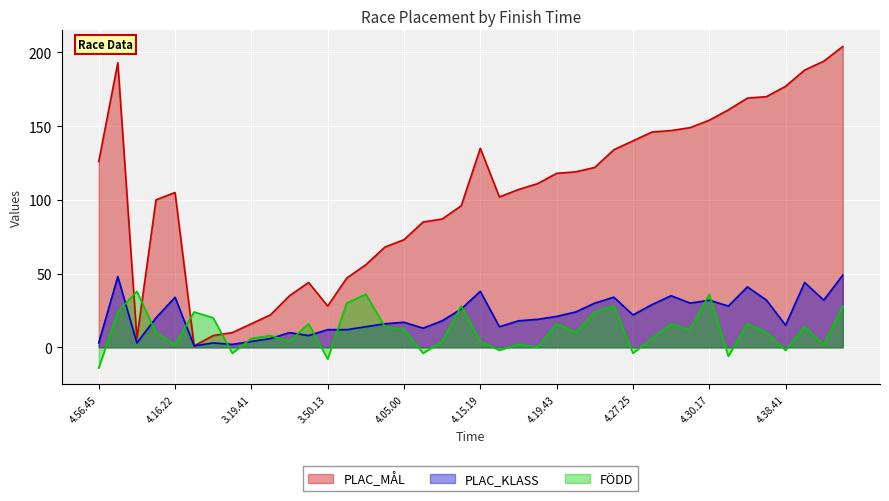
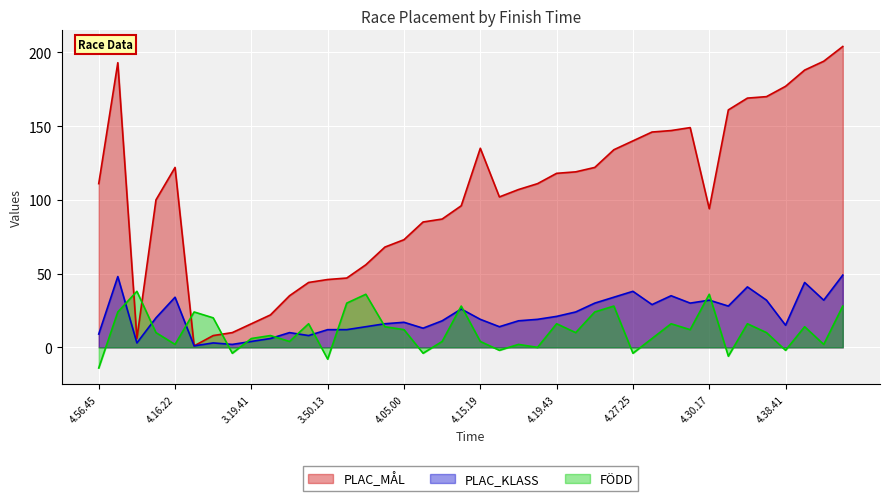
  {
    "PLAC_MÅL": {
-     "4.56.45": 126,
-     "4.16.22": 105,
+     "4.56.45": 111,
+     "4.16.22": 122,
      "3.19.41": 16,
-     "3.50.13": 28,
+     "3.50.13": 46,
      "4.05.00": 73,
      "4.15.19": 135,
      "4.19.43": 118,
      "4.27.25": 140,
-     "4.30.17": 154,
+     "4.30.17": 94,
      "4.38.41": 177
    },
    "PLAC_KLASS": {
-     "4.56.45": 3,
+     "4.56.45": 9,
      "4.16.22": 34,
      "3.19.41": 4,
      "3.50.13": 12,
      "4.05.00": 17,
-     "4.15.19": 38,
+     "4.15.19": 19,
      "4.19.43": 21,
-     "4.27.25": 22,
+     "4.27.25": 38,
      "4.30.17": 32,
      "4.38.41": 15
    }
  }
